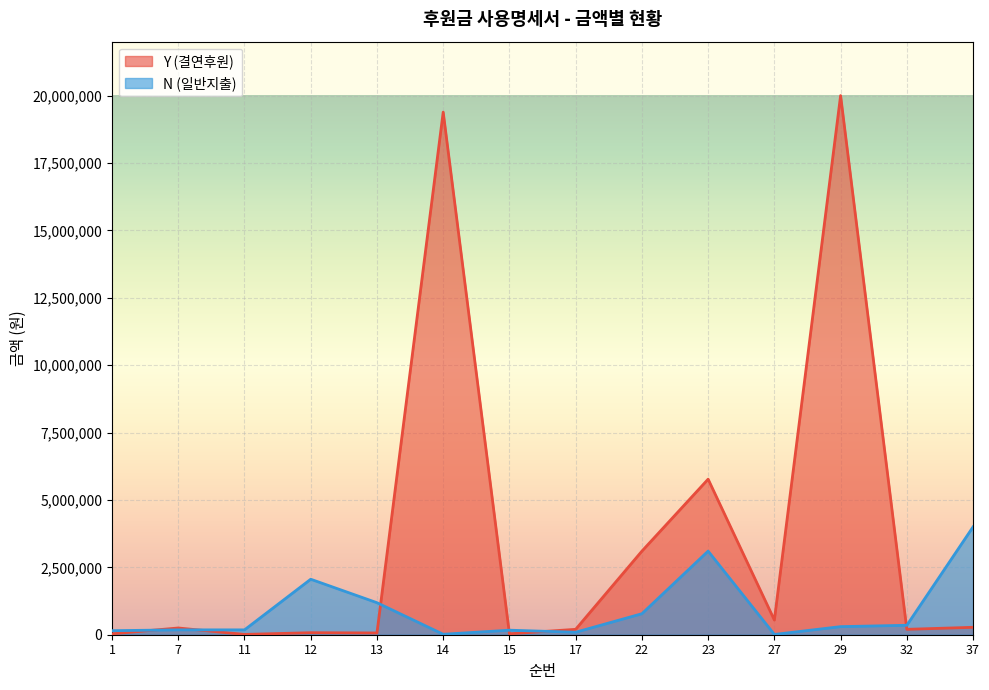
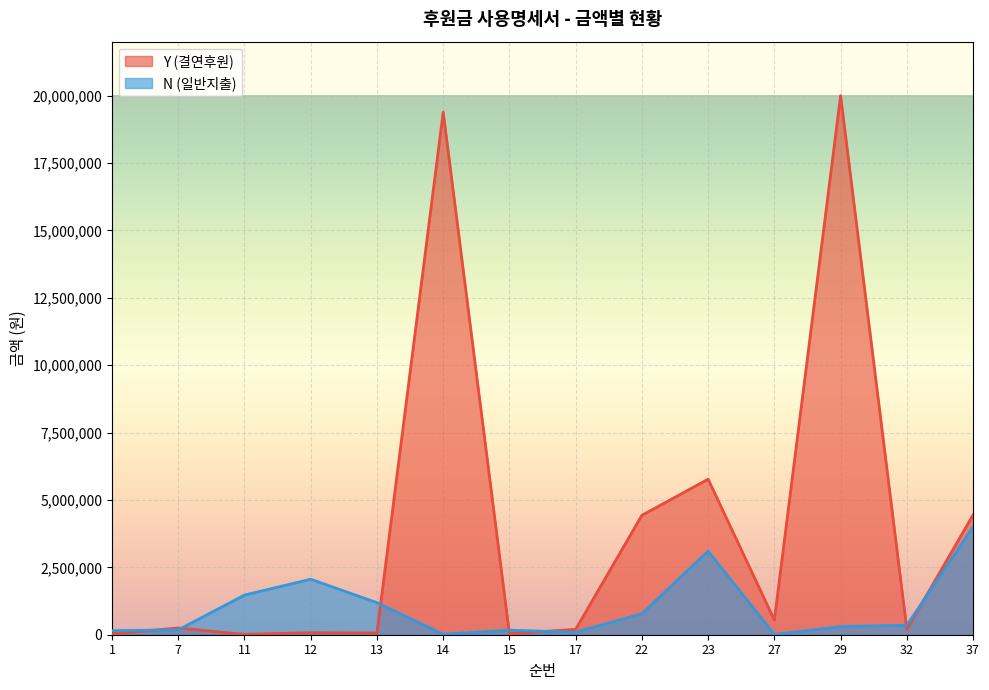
  {
    "Y (결연후원)": {
      "1": "0",
      "11": "0",
      "12": "100,000",
      "13": "100,000",
      "14": "19,400,000",
      "15": "0",
      "17": "200,000",
-     "22": "3,100,000",
+     "22": "4,400,000",
      "23": "5,800,000",
      "27": "500,000",
      "29": "20,000,000",
      "32": "200,000",
-     "37": "300,000"
+     "37": "4,400,000"
    },
    "N (일반지출)": {
      "1": "100,000",
-     "11": "200,000",
+     "11": "1,500,000",
      "12": "2,100,000",
      "13": "1,200,000",
      "14": "0",
      "15": "200,000",
      "17": "100,000",
      "22": "800,000",
      "23": "3,100,000",
      "27": "0",
      "29": "300,000",
      "32": "400,000",
      "37": "4,000,000"
    }
  }
